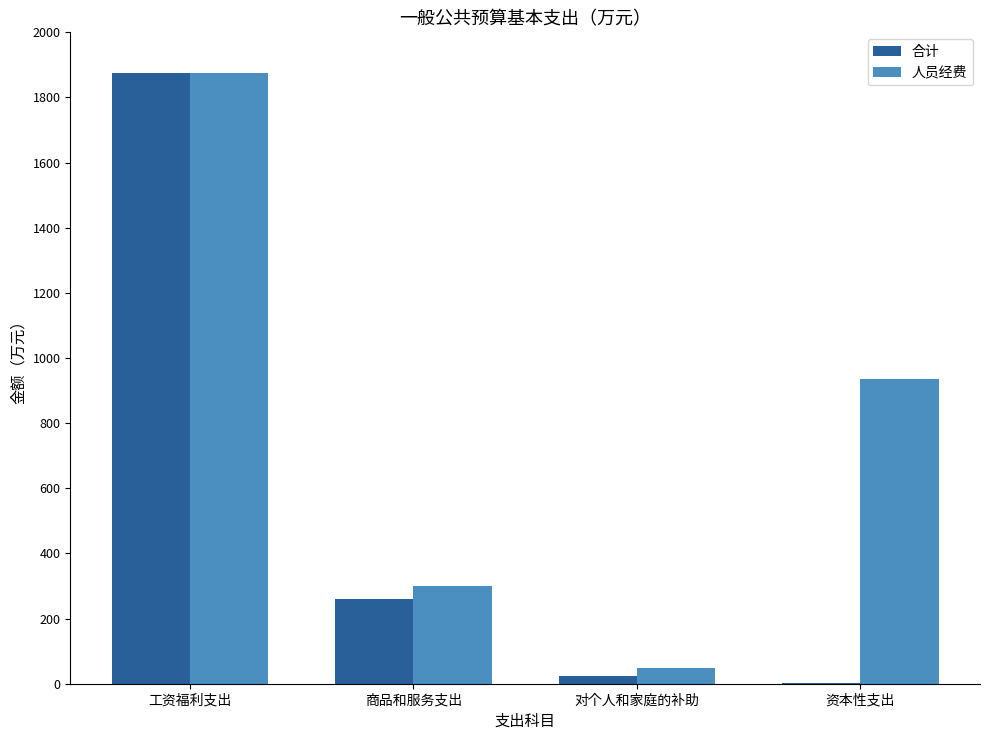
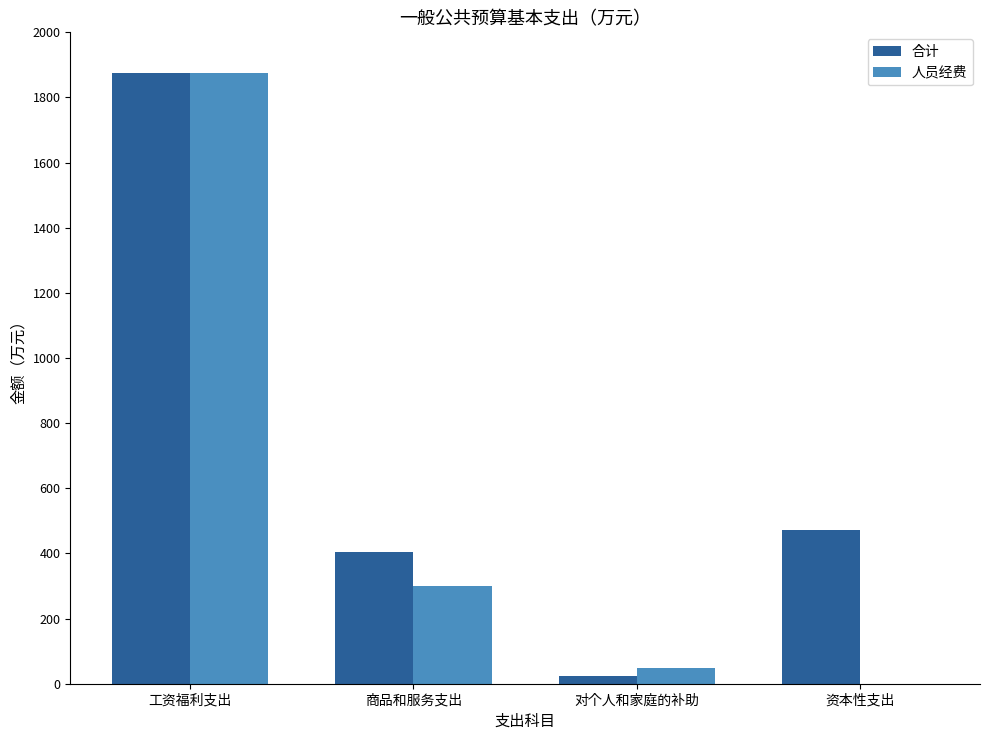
  {
    "合计": {
      "工资福利支出": 1870,
-     "商品和服务支出": 260,
+     "商品和服务支出": 400,
      "对个人和家庭的补助": 20,
-     "资本性支出": 0
+     "资本性支出": 470
    },
    "人员经费": {
      "工资福利支出": 1870,
      "商品和服务支出": 300,
      "对个人和家庭的补助": 50,
-     "资本性支出": 940
+     "资本性支出": 0
    }
  }
